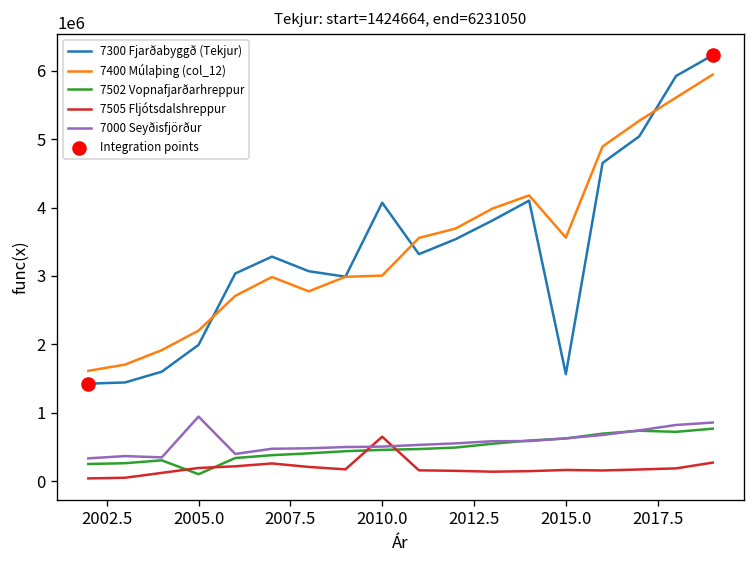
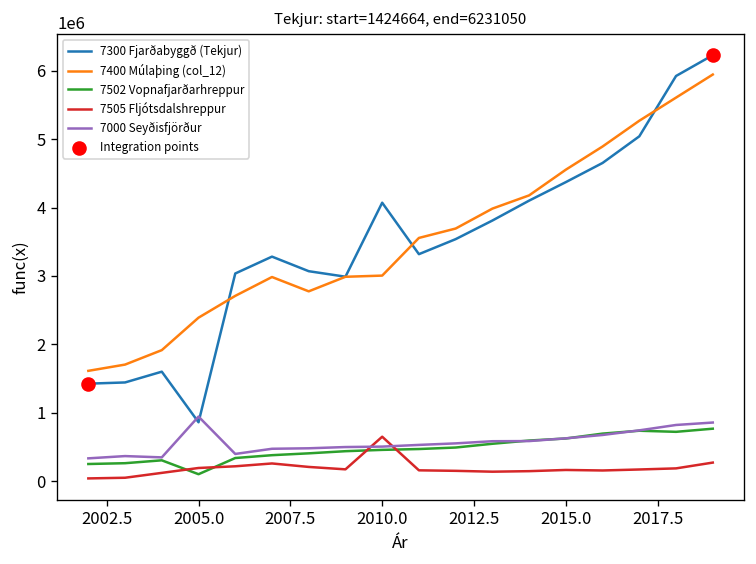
  {
    "7300 Fjarðabyggð (Tekjur)": {
-     "2005.0": 2000000,
+     "2005.0": 900000,
      "2010.0": 4100000,
-     "2015.0": 1600000
+     "2015.0": 4400000
    },
    "7400 Múlaþing (col_12)": {
-     "2005.0": 2200000,
+     "2005.0": 2400000,
      "2010.0": 3000000,
-     "2015.0": 3600000
+     "2015.0": 4600000
    },
    "7502 Vopnafjarðarhreppur": {
      "2005.0": 100000,
      "2010.0": 500000
    },
    "7505 Fljótsdalshreppur": {
      "2005.0": 200000,
      "2010.0": 600000,
      "2015.0": 200000
    },
    "7000 Seyðisfjörður": {
      "2005.0": 900000,
      "2010.0": 500000
    }
  }
